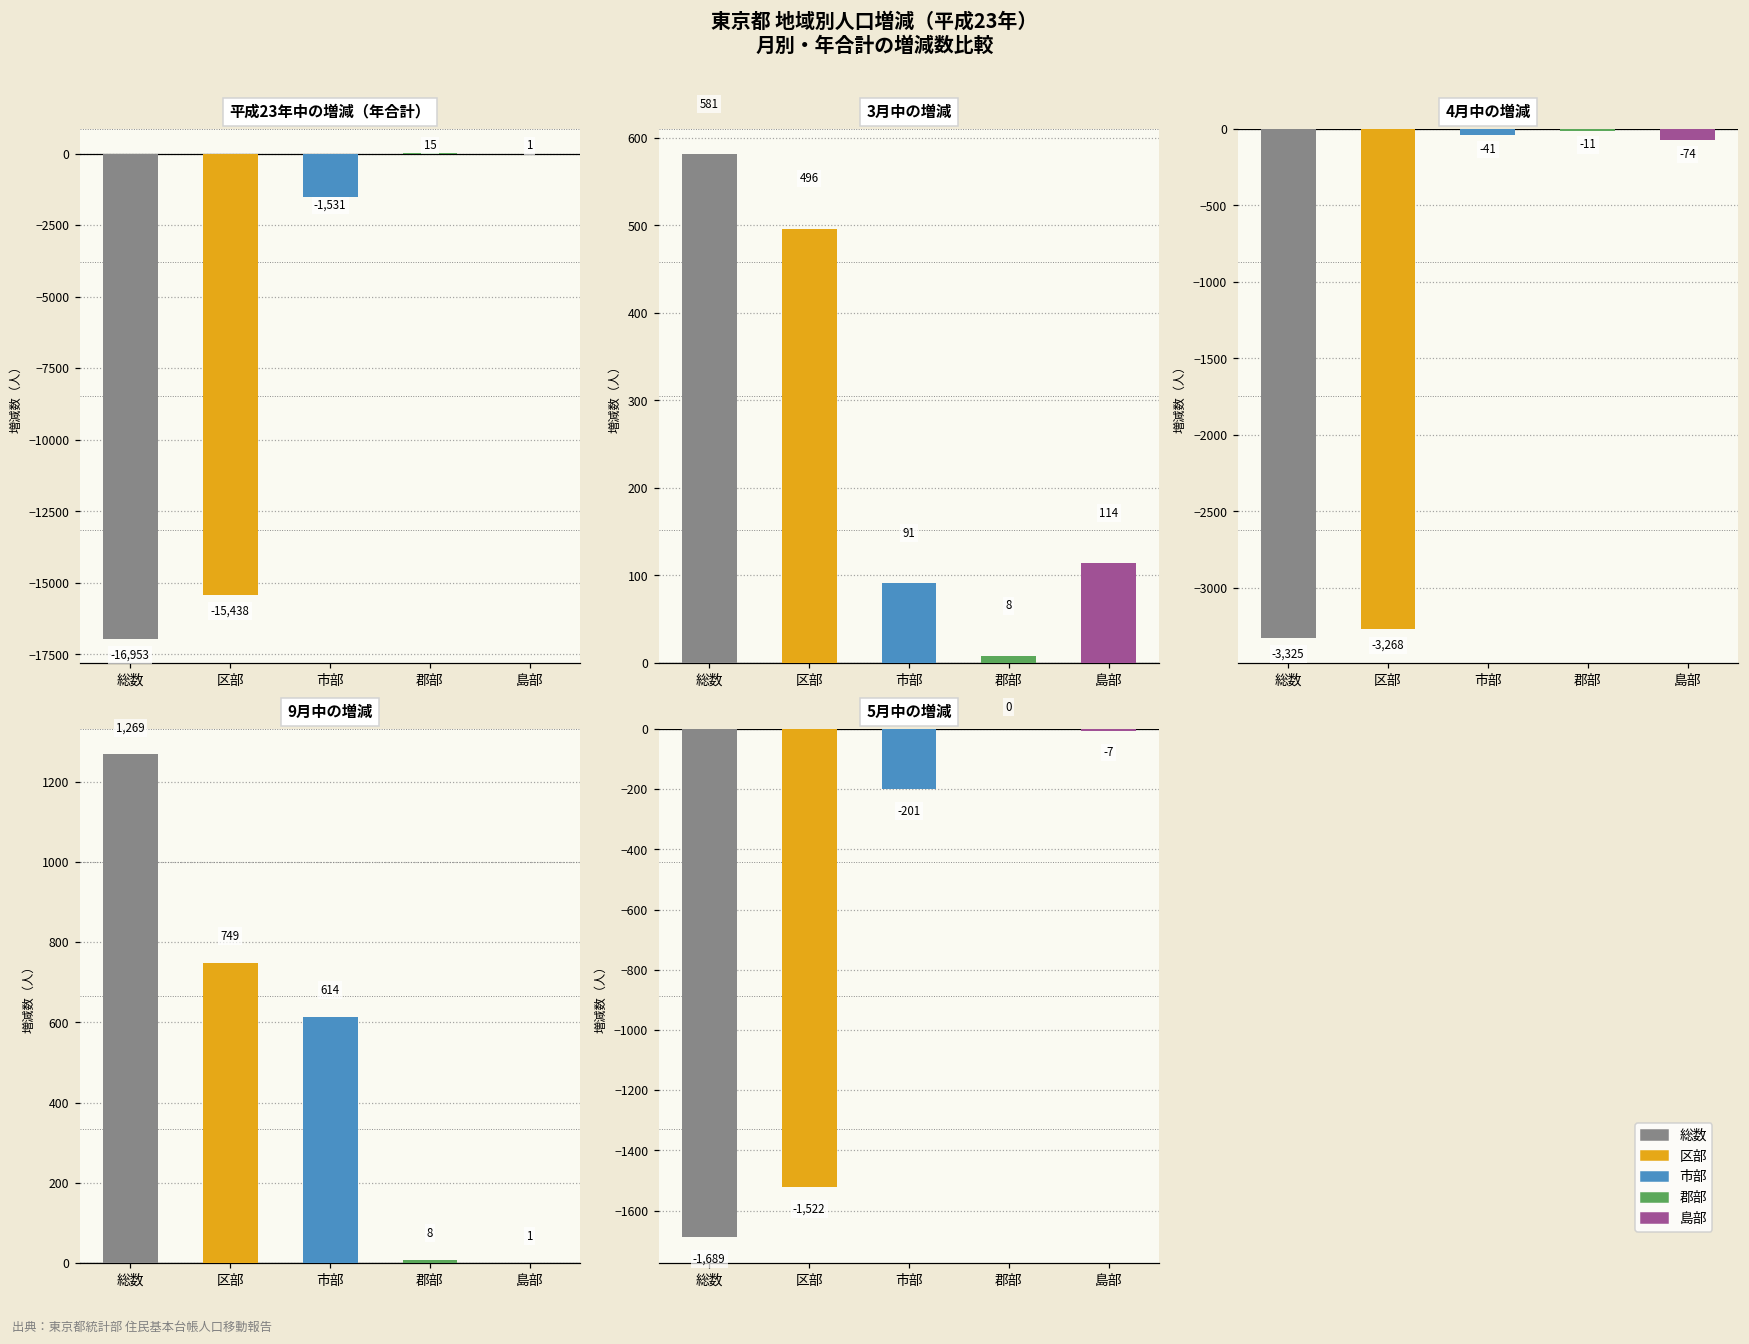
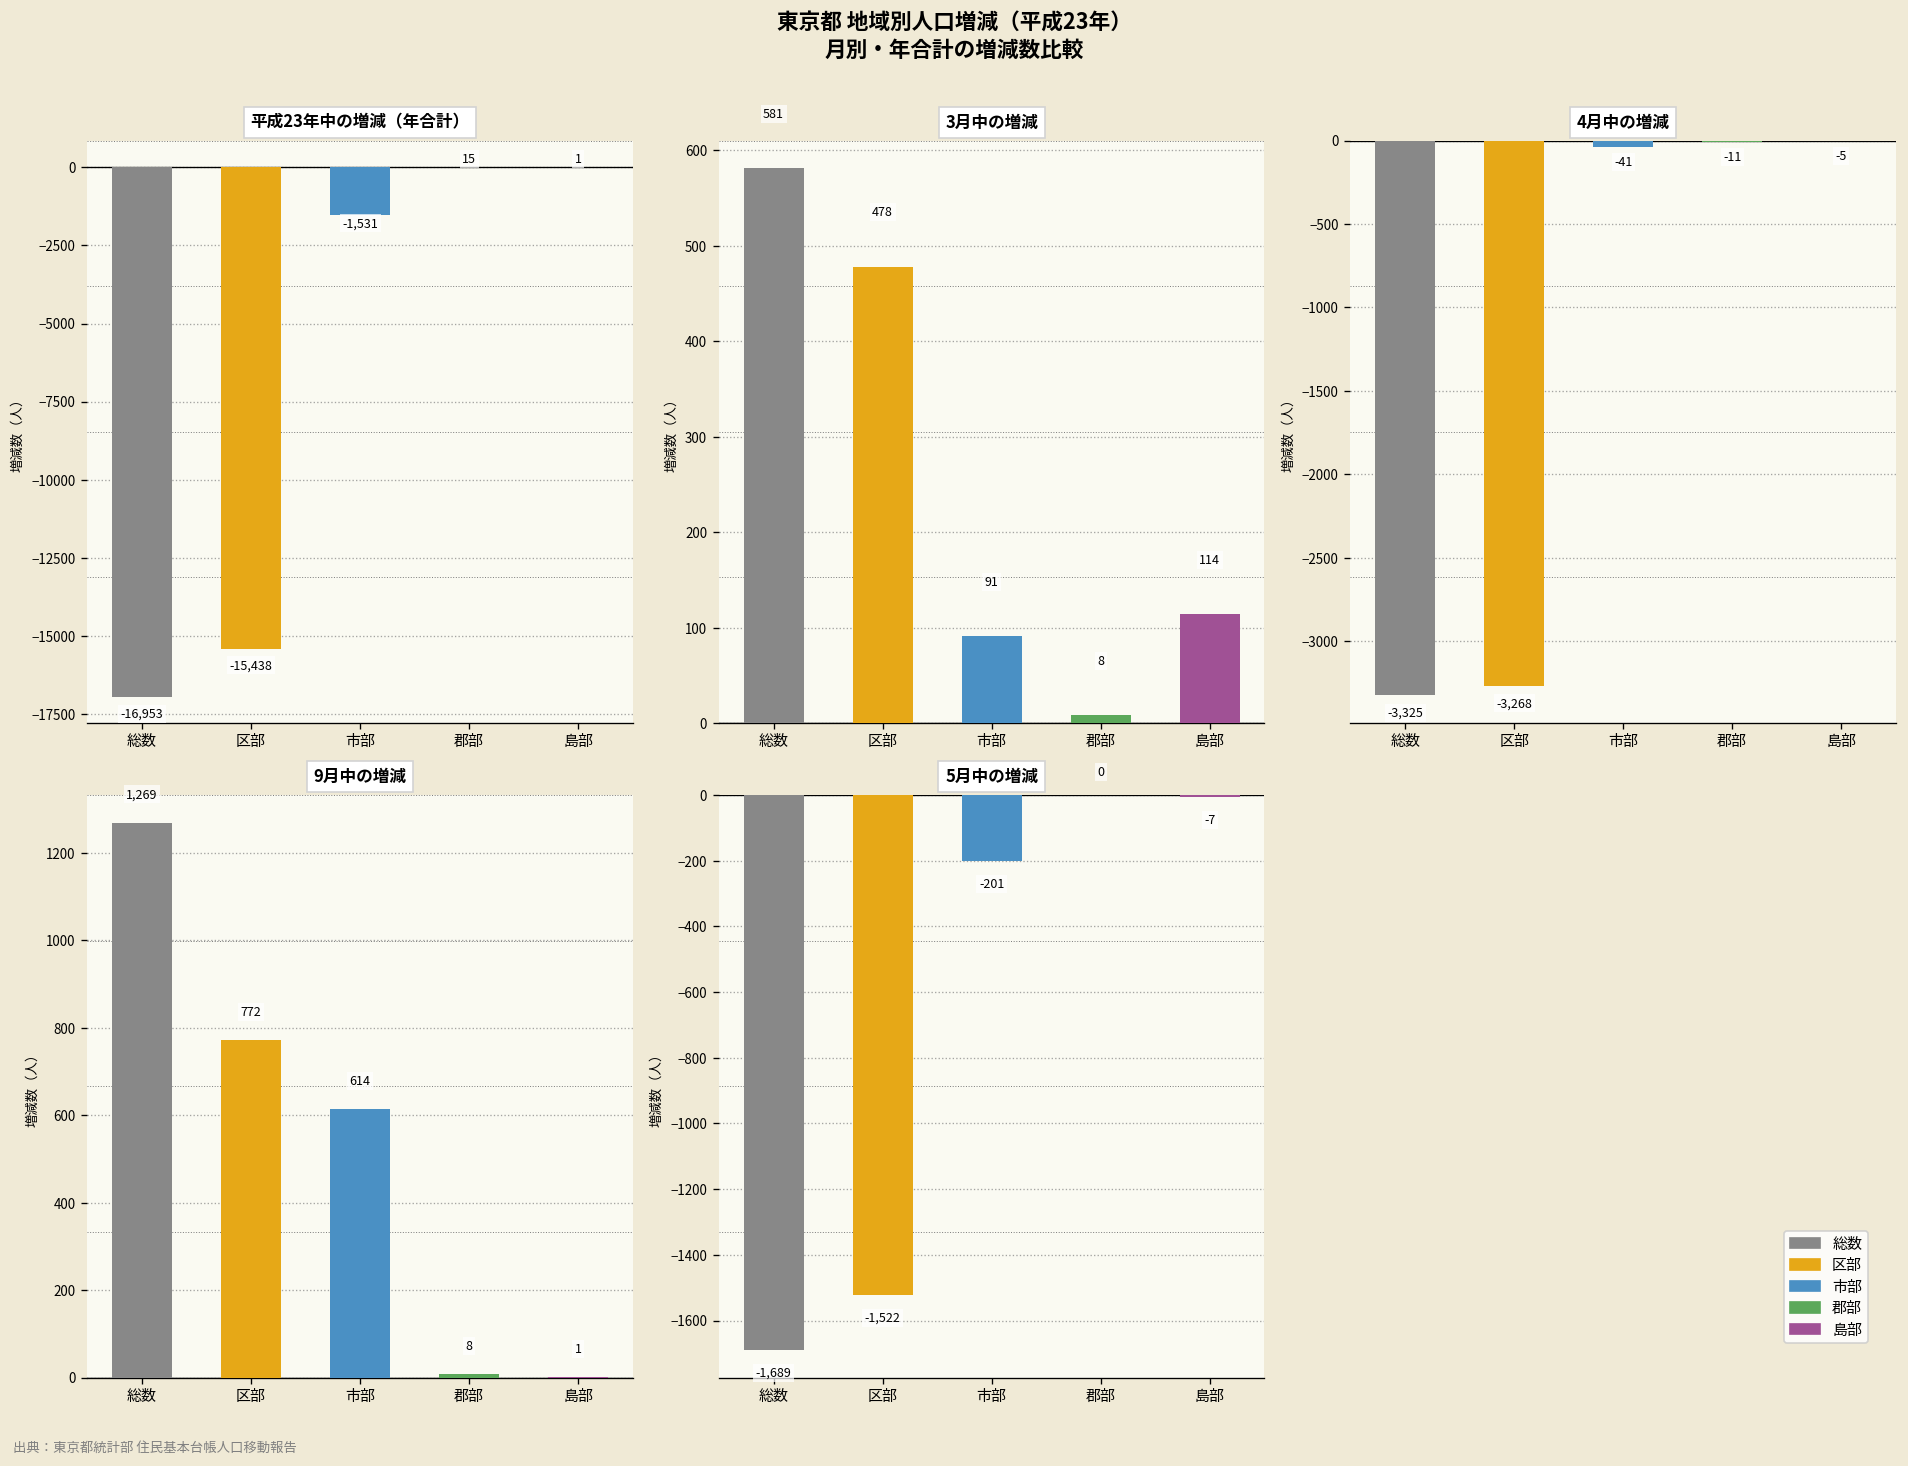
  {
    "3月中の増減": {
-     "区部": 496
+     "区部": 478
    },
    "4月中の増減": {
-     "島部": -74
+     "島部": -5
    },
    "9月中の増減": {
-     "区部": 749
+     "区部": 772
    }
  }
